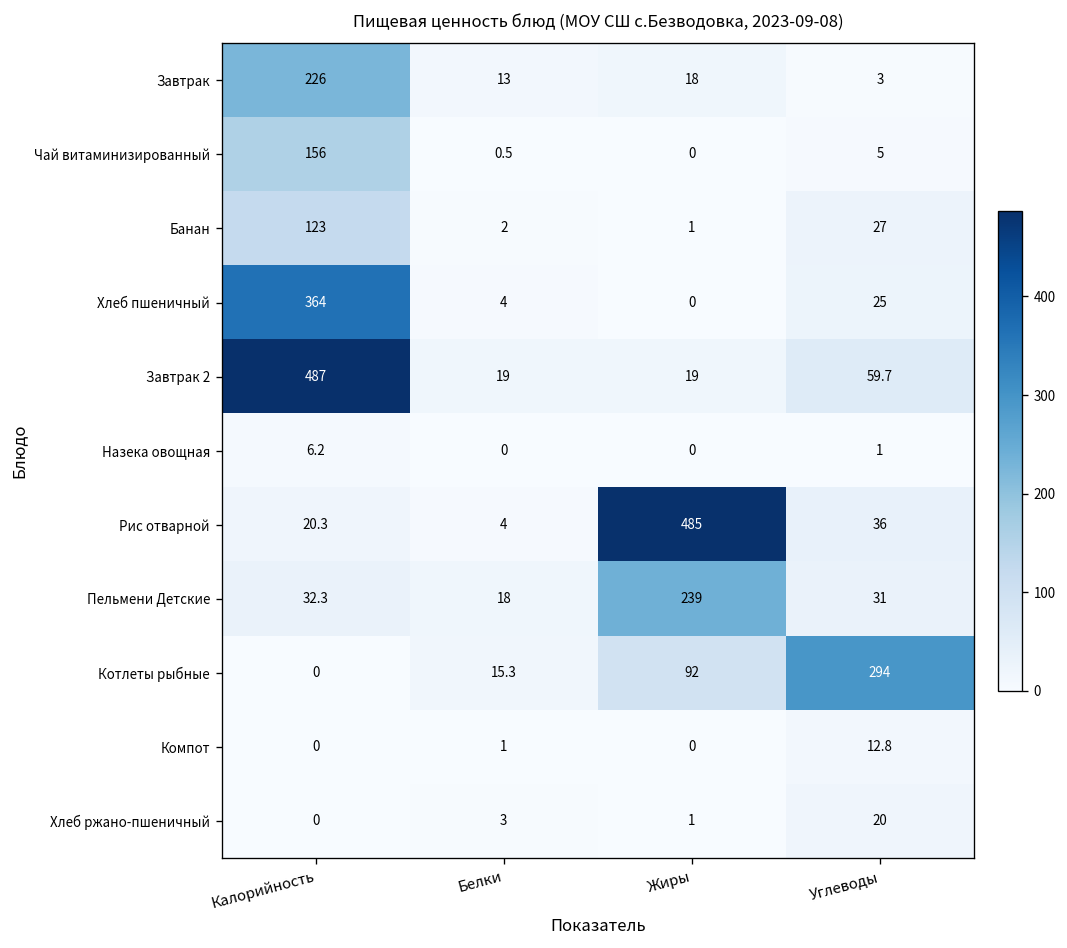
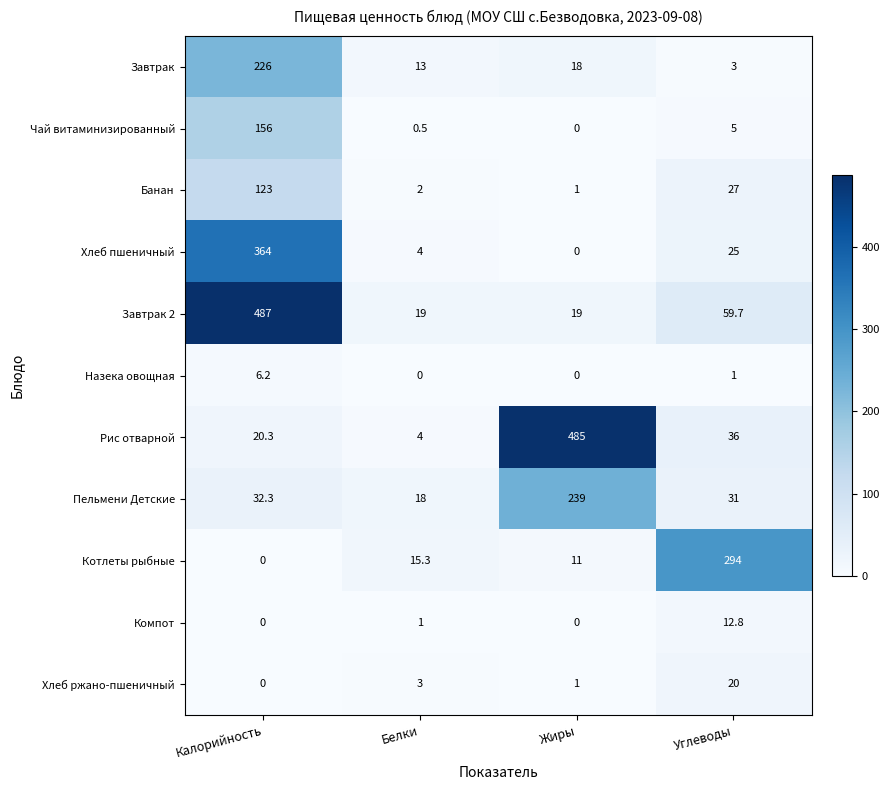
  {
    "Завтрак": {
      "Калорийность": 226,
      "Белки": 13,
      "Жиры": 18,
      "Углеводы": 3
    },
    "Чай витаминизированный": {
      "Калорийность": 156,
      "Белки": 0.5,
      "Жиры": 0,
      "Углеводы": 5
    },
    "Банан": {
      "Калорийность": 123,
      "Белки": 2,
      "Жиры": 1,
      "Углеводы": 27
    },
    "Хлеб пшеничный": {
      "Калорийность": 364,
      "Белки": 4,
      "Жиры": 0,
      "Углеводы": 25
    },
    "Завтрак 2": {
      "Калорийность": 487,
      "Белки": 19,
      "Жиры": 19,
      "Углеводы": 59.7
    },
    "Назека овощная": {
      "Калорийность": 6.2,
      "Белки": 0,
      "Жиры": 0,
      "Углеводы": 1
    },
    "Рис отварной": {
      "Калорийность": 20.3,
      "Белки": 4,
      "Жиры": 485,
      "Углеводы": 36
    },
    "Пельмени Детские": {
      "Калорийность": 32.3,
      "Белки": 18,
      "Жиры": 239,
      "Углеводы": 31
    },
    "Котлеты рыбные": {
      "Калорийность": 0,
      "Белки": 15.3,
-     "Жиры": 92,
+     "Жиры": 11,
      "Углеводы": 294
    },
    "Компот": {
      "Калорийность": 0,
      "Белки": 1,
      "Жиры": 0,
      "Углеводы": 12.8
    },
    "Хлеб ржано-пшеничный": {
      "Калорийность": 0,
      "Белки": 3,
      "Жиры": 1,
      "Углеводы": 20
    }
  }
